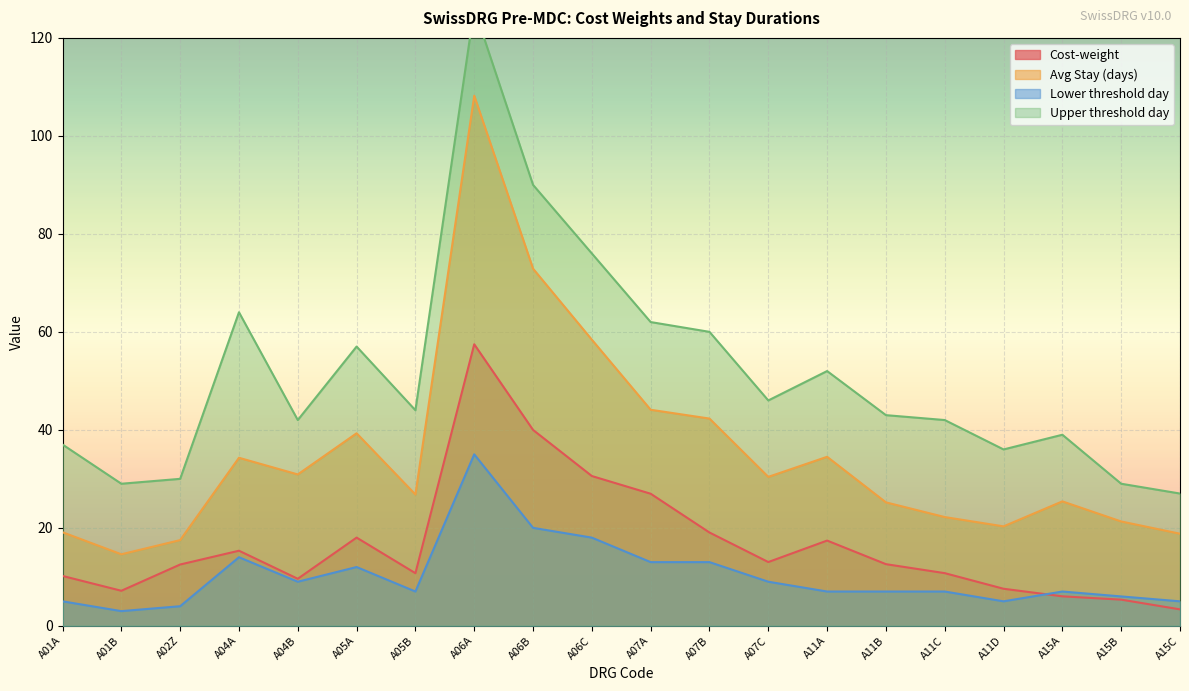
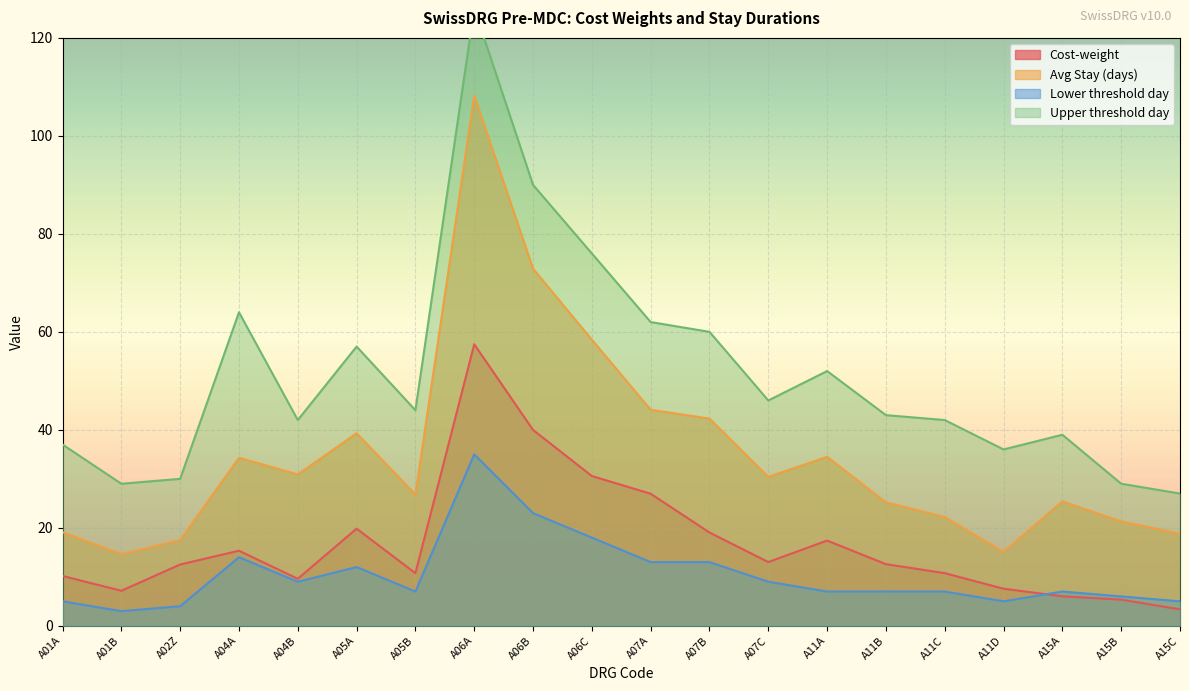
  {
    "Cost-weight": {
      "A01A": 10,
      "A01B": 7,
      "A02Z": 13,
      "A04A": 15,
      "A04B": 10,
-     "A05A": 18,
+     "A05A": 20,
      "A05B": 11,
      "A06A": 57,
      "A06B": 40,
      "A06C": 31,
      "A07A": 27,
      "A07B": 19,
      "A07C": 13,
      "A11A": 17,
      "A11B": 13,
      "A11C": 11,
      "A11D": 8,
      "A15A": 6,
      "A15B": 5,
      "A15C": 3
    },
    "Avg Stay (days)": {
      "A01A": 19,
      "A01B": 15,
      "A02Z": 18,
      "A04A": 34,
      "A04B": 31,
      "A05A": 39,
      "A05B": 27,
      "A06A": 108,
      "A06B": 73,
      "A06C": 58,
      "A07A": 44,
      "A07B": 42,
      "A07C": 30,
      "A11A": 35,
      "A11B": 25,
      "A11C": 22,
-     "A11D": 20,
+     "A11D": 15,
      "A15A": 25,
      "A15B": 21,
      "A15C": 19
    },
    "Lower threshold day": {
      "A01A": 5,
      "A01B": 3,
      "A02Z": 4,
      "A04A": 14,
      "A04B": 9,
      "A05A": 12,
      "A05B": 7,
      "A06A": 35,
-     "A06B": 20,
+     "A06B": 23,
      "A06C": 18,
      "A07A": 13,
      "A07B": 13,
      "A07C": 9,
      "A11A": 7,
      "A11B": 7,
      "A11C": 7,
      "A11D": 5,
      "A15A": 7,
      "A15B": 6,
      "A15C": 5
    },
    "Upper threshold day": {
      "A01A": 37,
      "A01B": 29,
      "A02Z": 30,
      "A04A": 64,
      "A04B": 42,
      "A05A": 57,
      "A05B": 44,
      "A06B": 90,
      "A06C": 76,
      "A07A": 62,
      "A07B": 60,
      "A07C": 46,
      "A11A": 52,
      "A11B": 43,
      "A11C": 42,
      "A11D": 36,
      "A15A": 39,
      "A15B": 29,
      "A15C": 27
    }
  }
